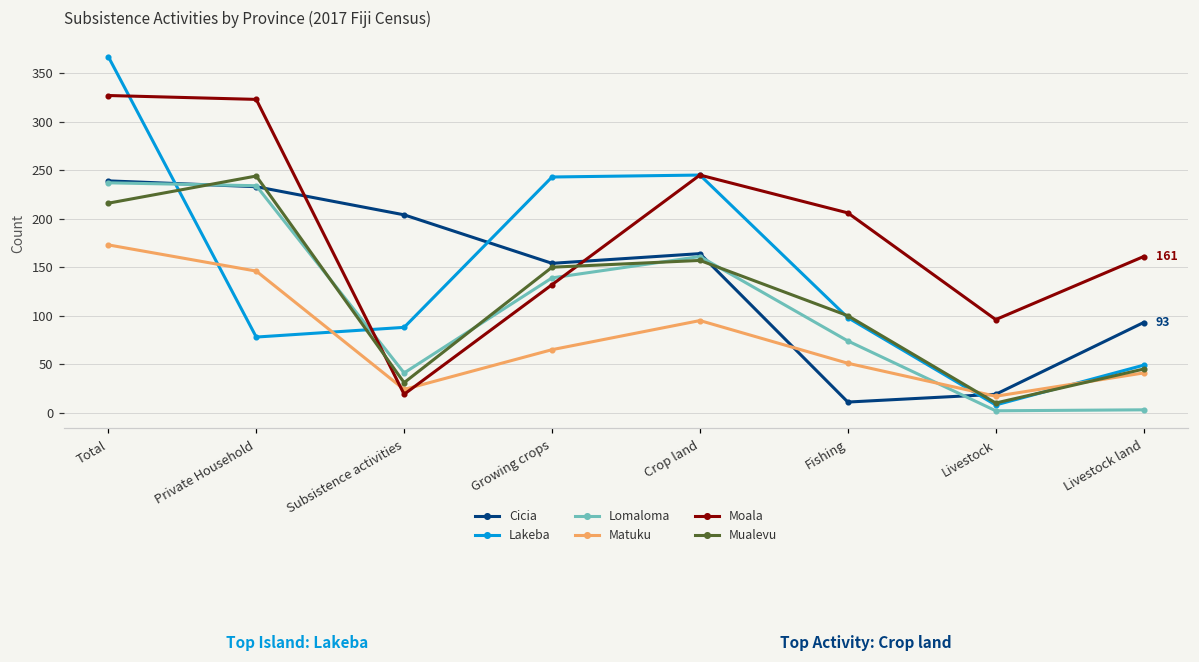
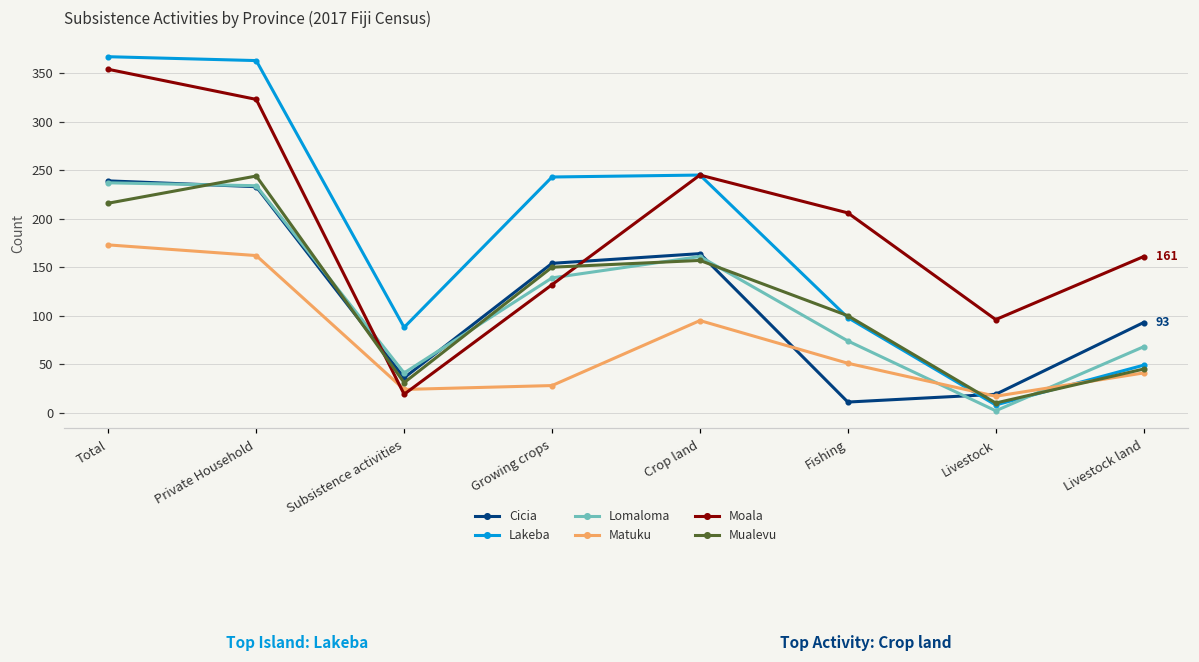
  {
    "Cicia": {
-     "Subsistence activities": 200,
+     "Subsistence activities": 40,
      "Growing crops": 150,
      "Crop land": 160,
      "Fishing": 10
    },
    "Lakeba": {
      "Total": 370,
-     "Private Household": 80,
+     "Private Household": 360,
      "Subsistence activities": 90,
      "Growing crops": 240,
      "Livestock land": 50
    },
    "Lomaloma": {
      "Subsistence activities": 40,
      "Growing crops": 140,
      "Crop land": 160,
      "Fishing": 70,
      "Livestock": 0,
-     "Livestock land": 0
+     "Livestock land": 70
    },
    "Matuku": {
      "Total": 170,
-     "Private Household": 150,
+     "Private Household": 160,
      "Subsistence activities": 20,
-     "Growing crops": 70,
+     "Growing crops": 30,
      "Crop land": 100,
      "Fishing": 50,
      "Livestock land": 40
    },
    "Moala": {
-     "Total": 330,
+     "Total": 350,
      "Private Household": 320,
      "Subsistence activities": 20,
      "Growing crops": 130,
      "Fishing": 210,
      "Livestock": 100
    },
    "Mualevu": {
      "Total": 220,
      "Private Household": 240,
      "Subsistence activities": 30,
      "Growing crops": 150,
      "Crop land": 160,
      "Livestock land": 50
    }
  }
